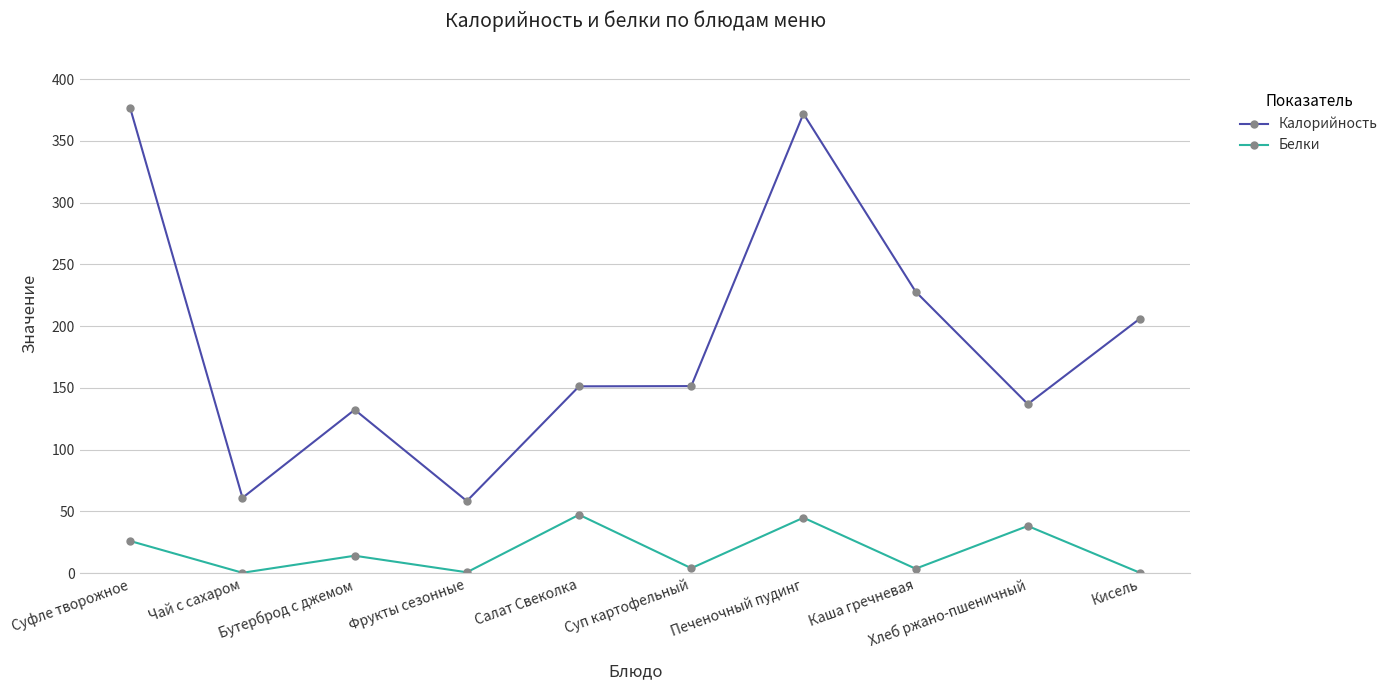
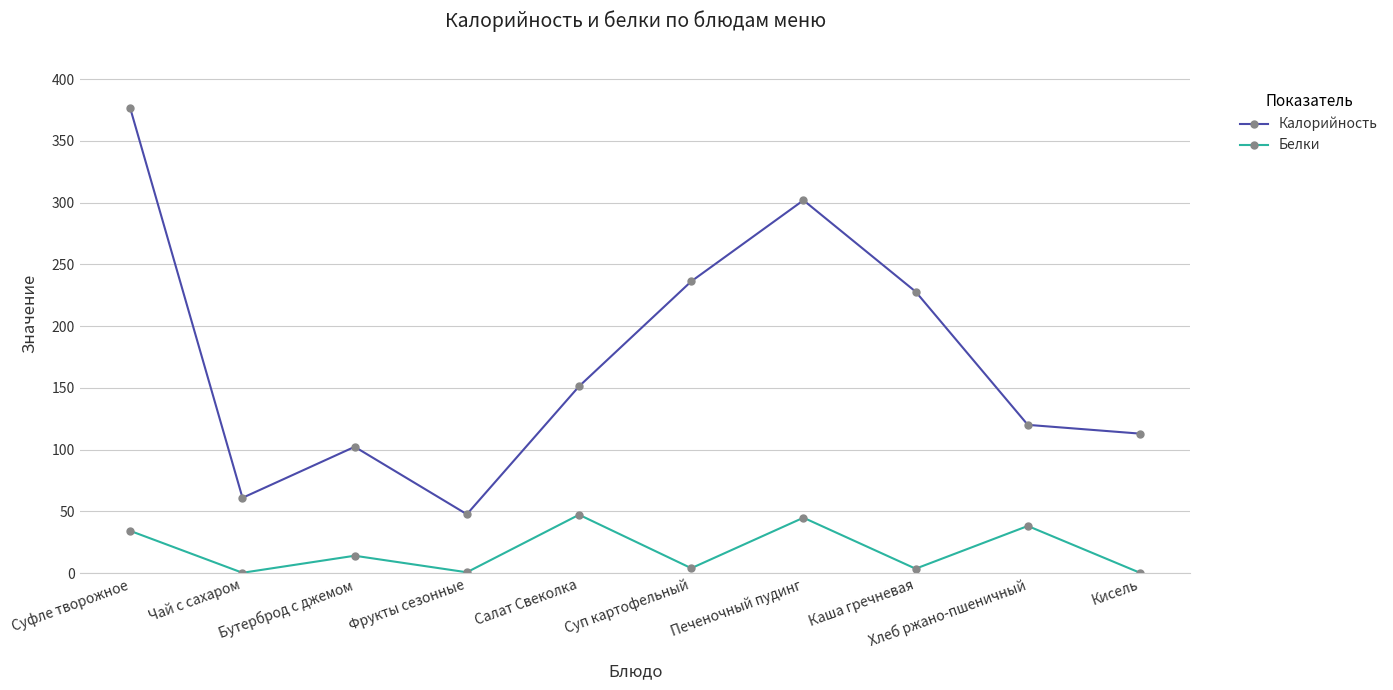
  {
    "Калорийность": {
      "Суфле творожное": 376,
      "Чай с сахаром": 61,
-     "Бутерброд с джемом": 132,
-     "Фрукты сезонные": 58,
+     "Бутерброд с джемом": 102,
+     "Фрукты сезонные": 48,
      "Салат Свеколка": 151,
-     "Суп картофельный": 151,
-     "Печеночный пудинг": 372,
+     "Суп картофельный": 236,
+     "Печеночный пудинг": 302,
      "Каша гречневая": 228,
-     "Хлеб ржано-пшеничный": 137,
-     "Кисель": 206
+     "Хлеб ржано-пшеничный": 120,
+     "Кисель": 113
    },
    "Белки": {
-     "Суфле творожное": 26,
+     "Суфле творожное": 34,
      "Чай с сахаром": 0,
      "Бутерброд с джемом": 14,
      "Фрукты сезонные": 1,
      "Салат Свеколка": 47,
      "Суп картофельный": 4,
      "Печеночный пудинг": 45,
      "Каша гречневая": 4,
      "Хлеб ржано-пшеничный": 38,
      "Кисель": 0
    }
  }
